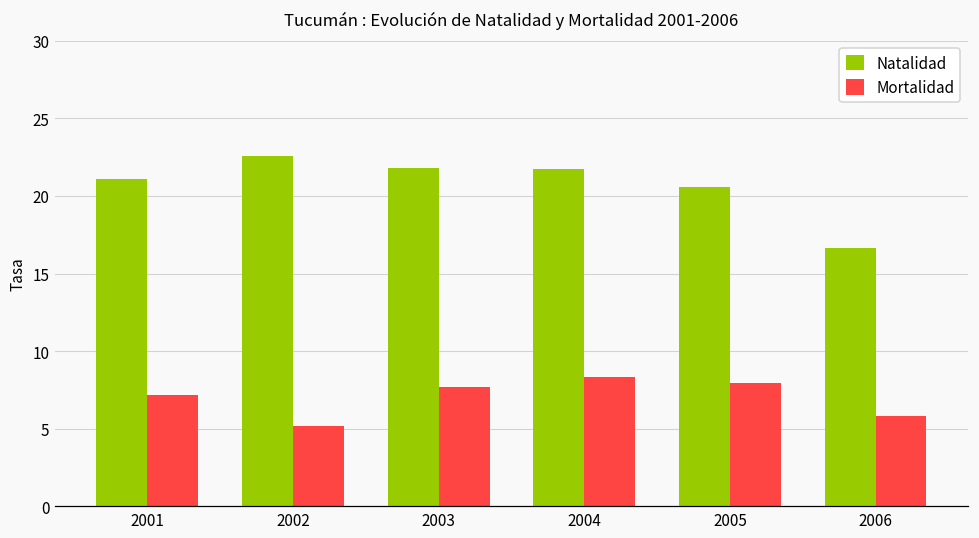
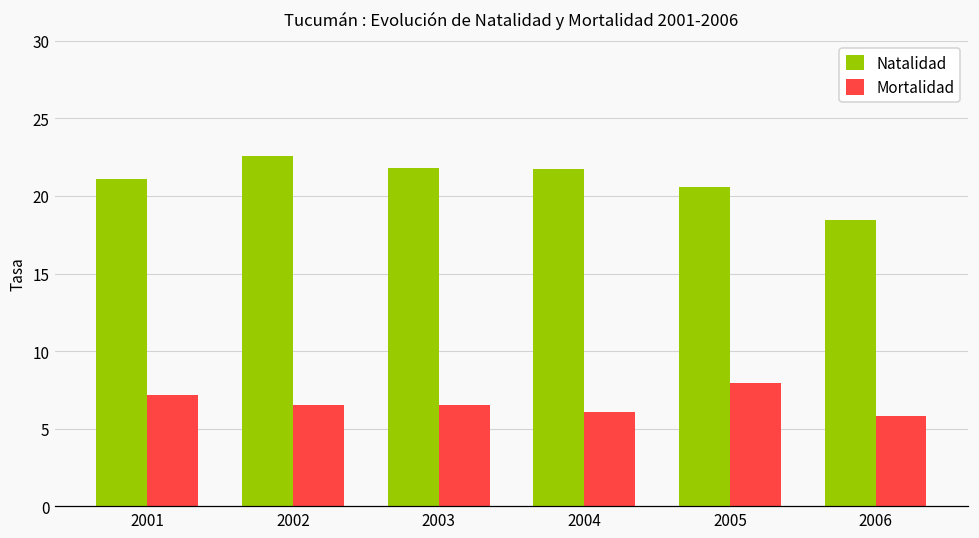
  {
    "Natalidad": {
      "2001": 21.1,
      "2002": 22.6,
      "2003": 21.8,
      "2004": 21.7,
      "2005": 20.6,
-     "2006": 16.7
+     "2006": 18.5
    },
    "Mortalidad": {
      "2001": 7.2,
-     "2002": 5.2,
-     "2003": 7.7,
-     "2004": 8.4,
+     "2002": 6.5,
+     "2003": 6.5,
+     "2004": 6.1,
      "2005": 8.0,
      "2006": 5.8
    }
  }
